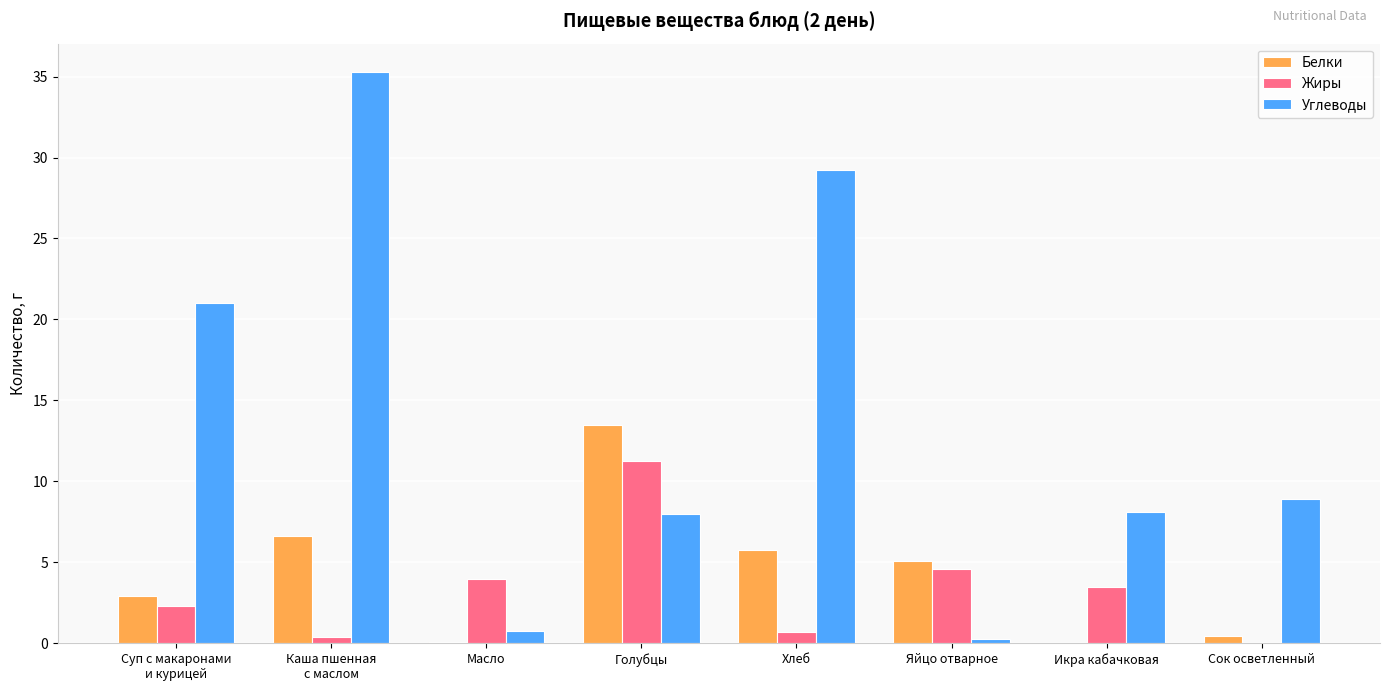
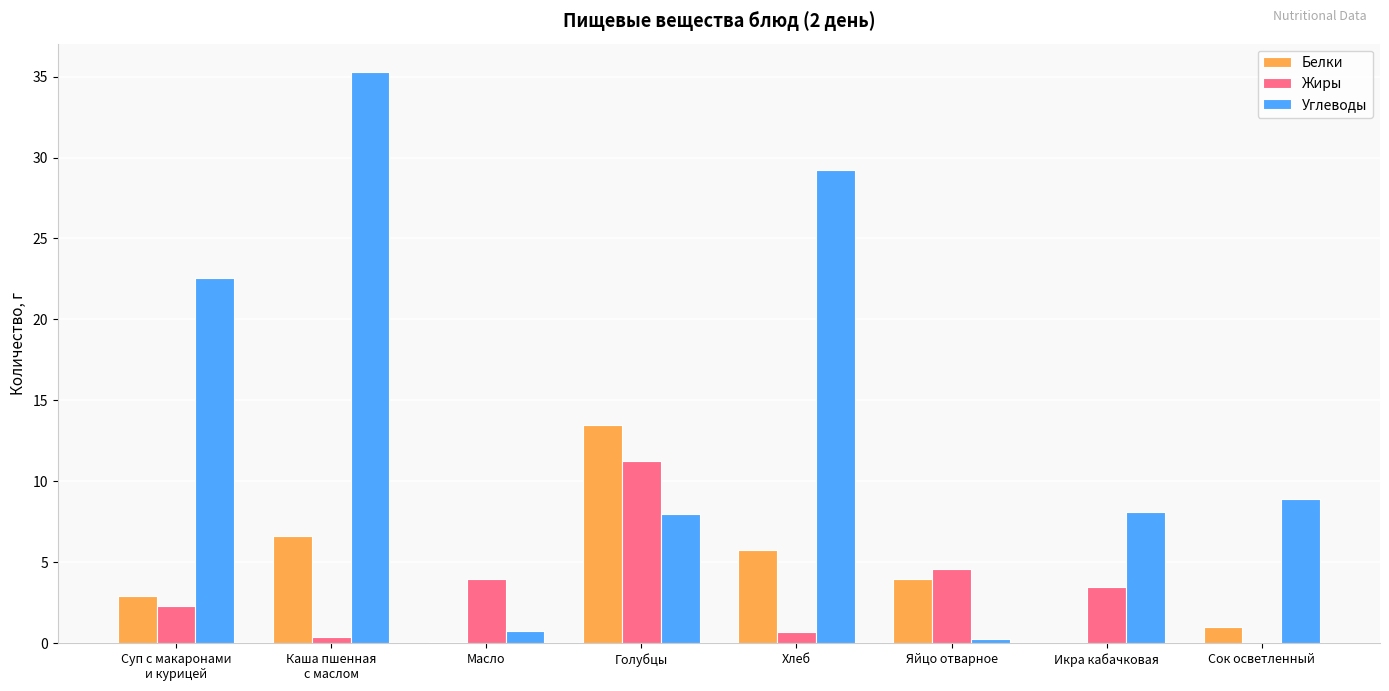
  {
    "Белки": {
      "Суп с макаронами и курицей": 2.9,
      "Каша пшенная с маслом": 6.6,
      "Голубцы": 13.5,
      "Хлеб": 5.8,
-     "Яйцо отварное": 5.1,
+     "Яйцо отварное": 3.9,
      "Икра кабачковая": 0.0,
-     "Сок осветленный": 0.4
+     "Сок осветленный": 1.0
    },
    "Жиры": {
      "Суп с макаронами и курицей": 2.3,
      "Каша пшенная с маслом": 0.4,
      "Масло": 4.0,
      "Голубцы": 11.3,
      "Хлеб": 0.7,
      "Яйцо отварное": 4.6,
      "Икра кабачковая": 3.5,
      "Сок осветленный": 0.0
    },
    "Углеводы": {
-     "Суп с макаронами и курицей": 21.0,
+     "Суп с макаронами и курицей": 22.6,
      "Каша пшенная с маслом": 35.3,
      "Масло": 0.8,
      "Голубцы": 8.0,
      "Хлеб": 29.2,
      "Яйцо отварное": 0.3,
      "Икра кабачковая": 8.1,
      "Сок осветленный": 8.9
    }
  }
